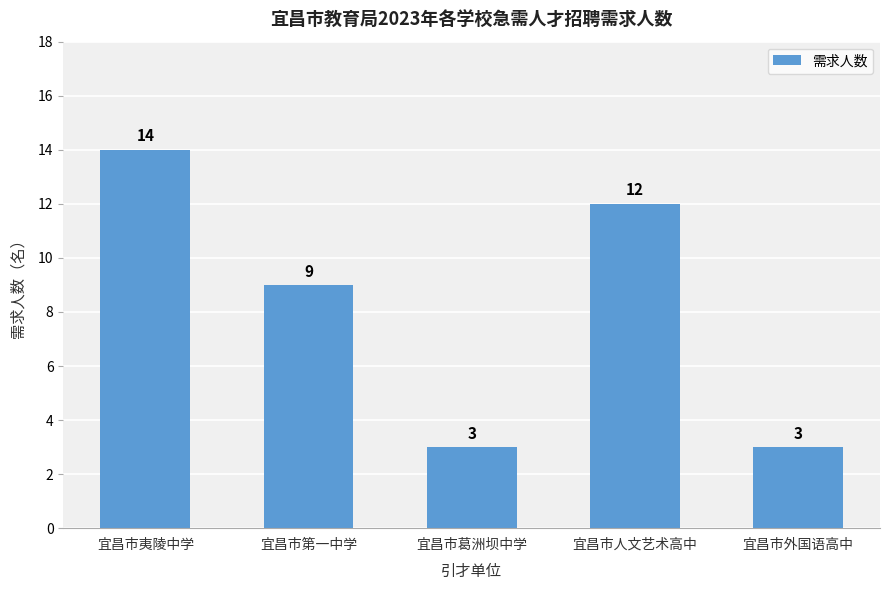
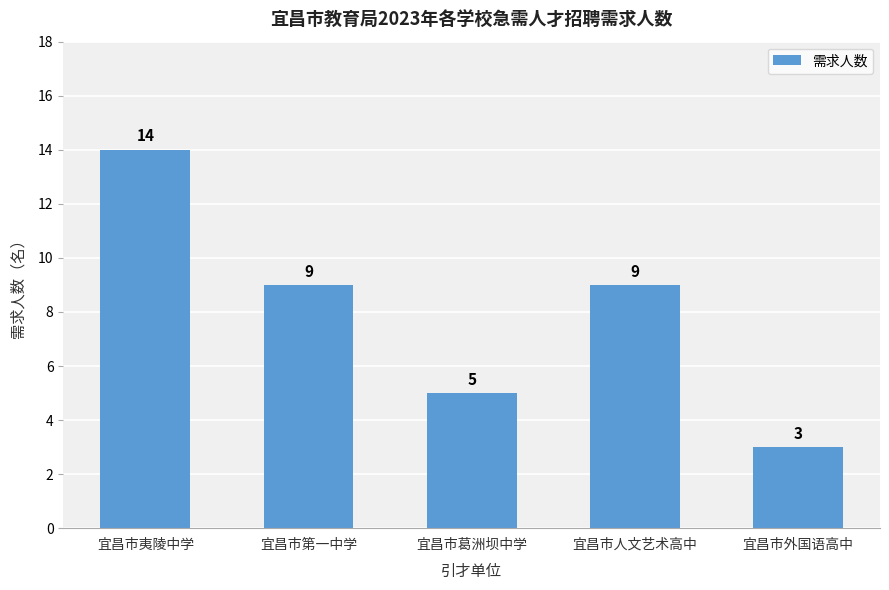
  {
    "宜昌市夷陵中学": 14,
    "宜昌市第一中学": 9,
-   "宜昌市葛洲坝中学": 3,
-   "宜昌市人文艺术高中": 12,
+   "宜昌市葛洲坝中学": 5,
+   "宜昌市人文艺术高中": 9,
    "宜昌市外国语高中": 3
  }
